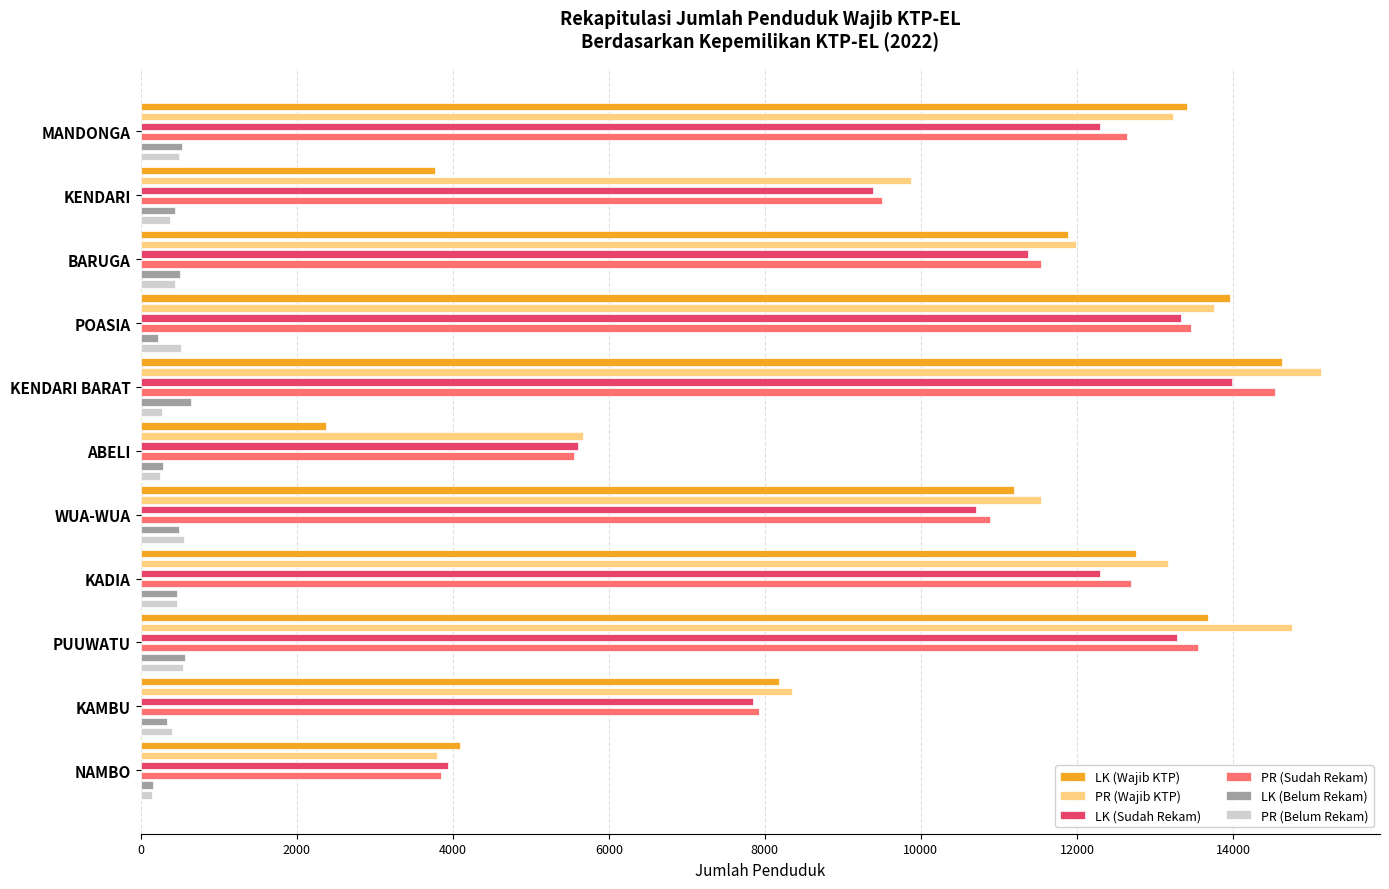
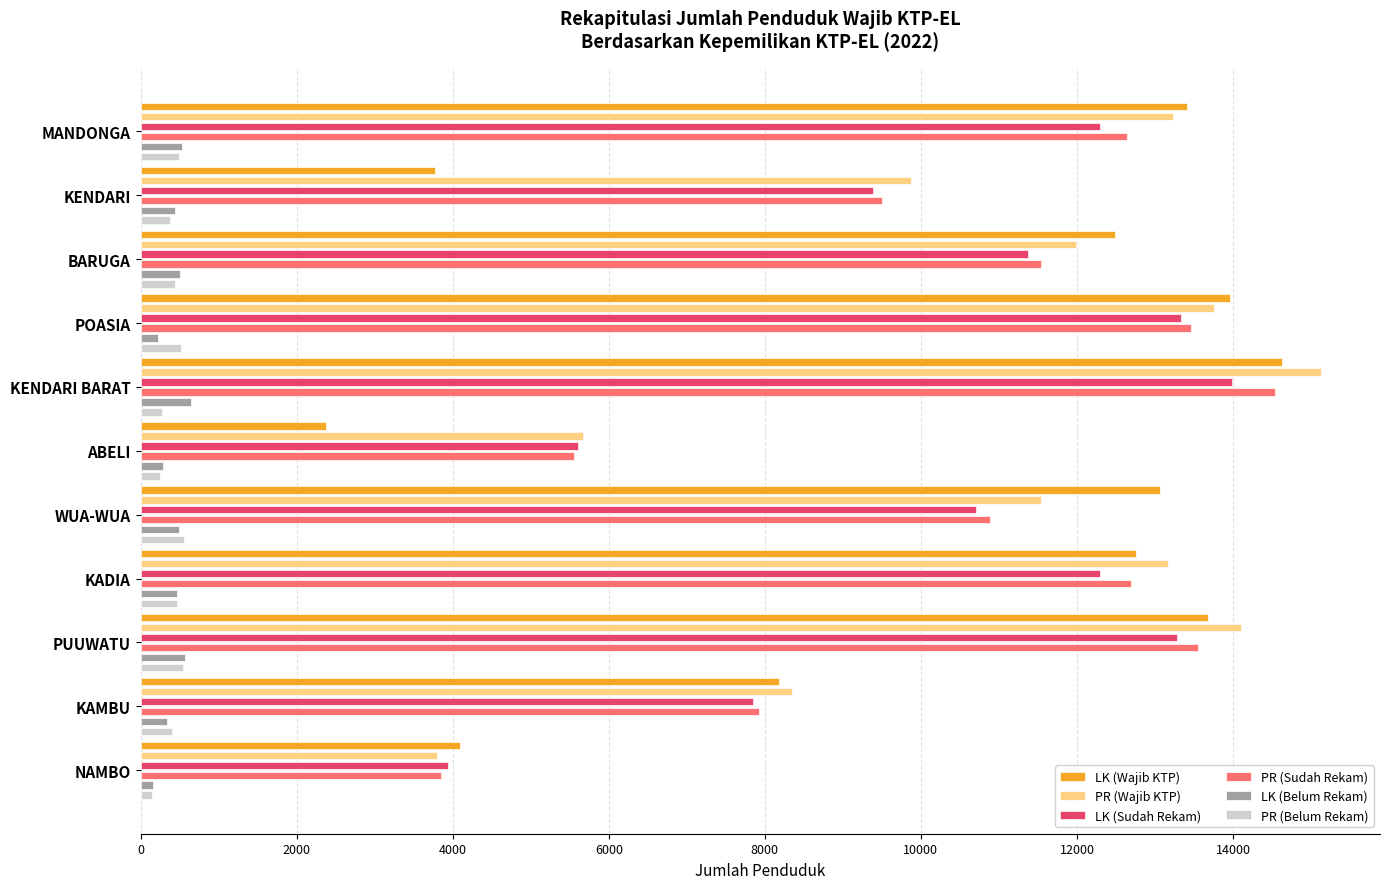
  {
    "LK (Wajib KTP)": {
      "MANDONGA": 13400,
      "KENDARI": 3800,
-     "BARUGA": 11900,
+     "BARUGA": 12500,
      "POASIA": 14000,
      "KENDARI BARAT": 14600,
      "ABELI": 2400,
-     "WUA-WUA": 11200,
+     "WUA-WUA": 13100,
      "KADIA": 12800,
      "PUUWATU": 13700,
      "KAMBU": 8200,
      "NAMBO": 4100
    },
    "PR (Wajib KTP)": {
      "MANDONGA": 13200,
      "KENDARI": 9900,
      "BARUGA": 12000,
      "POASIA": 13800,
      "KENDARI BARAT": 15100,
      "ABELI": 5700,
      "WUA-WUA": 11500,
      "KADIA": 13200,
-     "PUUWATU": 14800,
+     "PUUWATU": 14100,
      "KAMBU": 8300,
      "NAMBO": 3800
    },
    "LK (Belum Rekam)": {
      "MANDONGA": 500,
      "KENDARI": 400,
      "BARUGA": 500,
      "POASIA": 200,
      "KENDARI BARAT": 600,
      "ABELI": 300,
      "WUA-WUA": 500,
      "KADIA": 500,
      "PUUWATU": 600,
      "KAMBU": 300,
      "NAMBO": 200
    },
    "PR (Belum Rekam)": {
      "MANDONGA": 500,
      "KENDARI": 400,
      "BARUGA": 400,
      "POASIA": 500,
      "KENDARI BARAT": 300,
      "ABELI": 300,
      "WUA-WUA": 600,
      "KADIA": 500,
      "PUUWATU": 500,
      "KAMBU": 400,
      "NAMBO": 100
    }
  }
